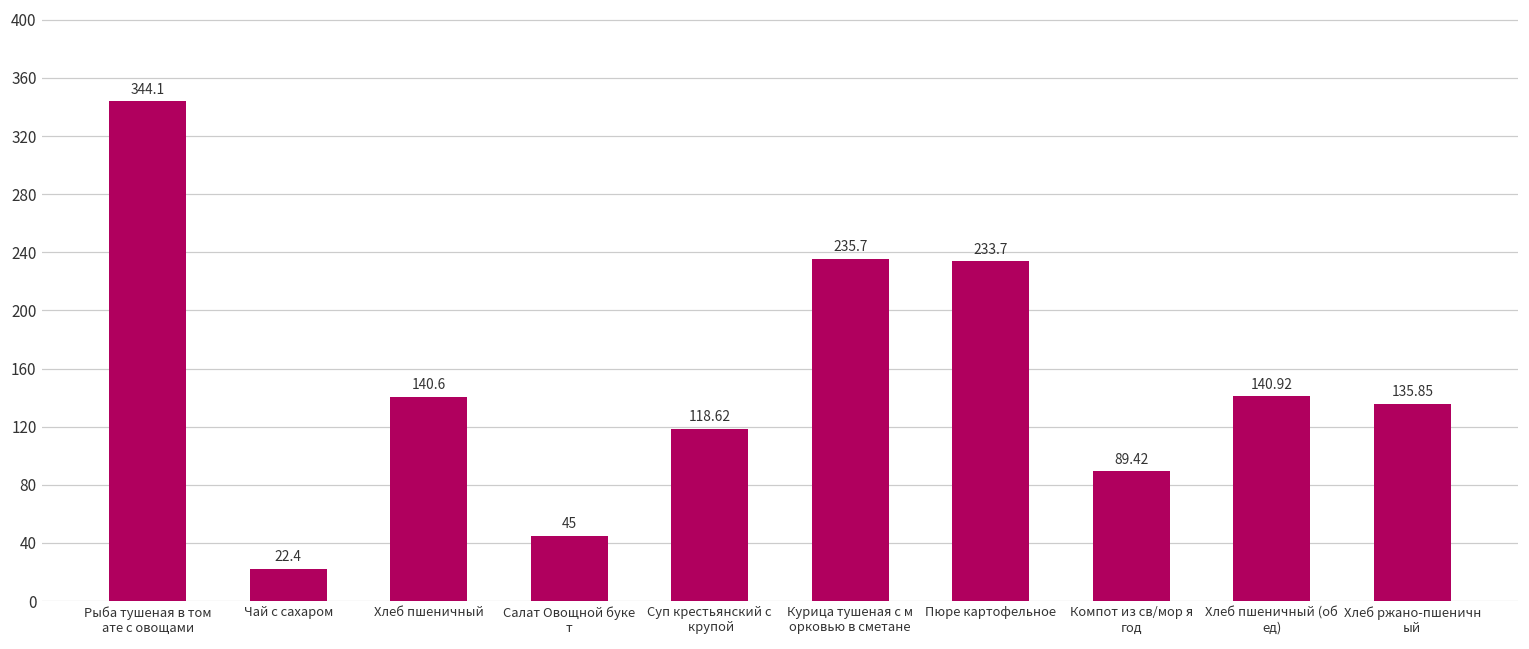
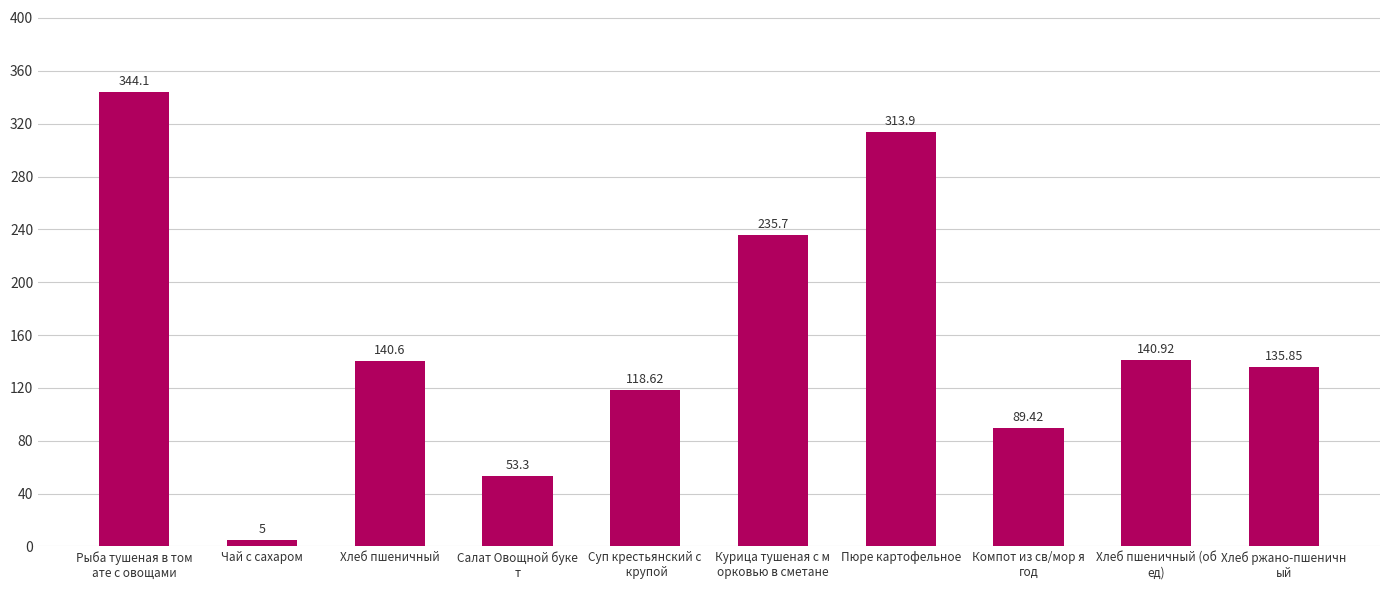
  {
    "Рыба тушеная в том ате с овощами": 344.1,
-   "Чай с сахаром": 22.4,
+   "Чай с сахаром": 5,
    "Хлеб пшеничный": 140.6,
-   "Салат Овощной буке т": 45,
+   "Салат Овощной буке т": 53.3,
    "Суп крестьянский с крупой": 118.62,
    "Курица тушеная с м орковью в сметане": 235.7,
-   "Пюре картофельное": 233.7,
+   "Пюре картофельное": 313.9,
    "Компот из св/мор я год": 89.42,
    "Хлеб пшеничный (об ед)": 140.92,
    "Хлеб ржано-пшеничн ый": 135.85
  }
